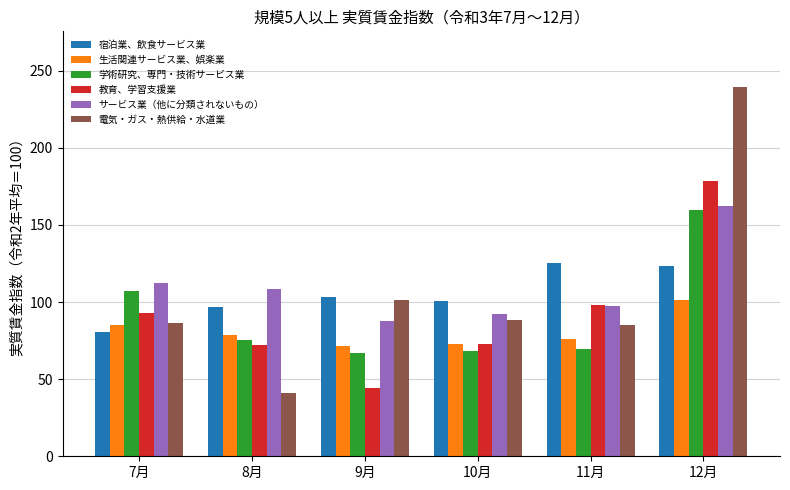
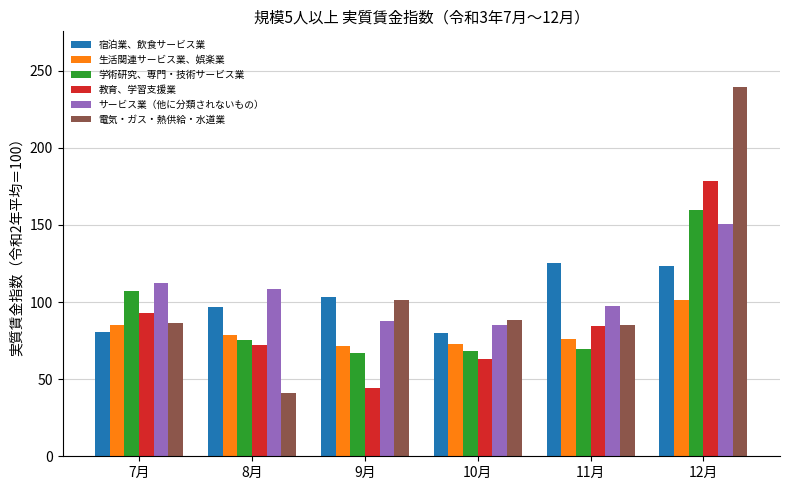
  {
    "宿泊業、飲食サービス業": {
      "7月": 81,
      "8月": 97,
      "9月": 103,
-     "10月": 101,
+     "10月": 80,
      "11月": 125,
      "12月": 124
    },
    "生活関連サービス業、娯楽業": {
      "7月": 85,
      "8月": 79,
      "9月": 72,
      "10月": 73,
      "11月": 76,
      "12月": 101
    },
    "学術研究、専門・技術サービス業": {
      "7月": 107,
      "8月": 76,
      "9月": 67,
      "10月": 68,
      "11月": 69,
      "12月": 160
    },
    "教育、学習支援業": {
      "7月": 93,
      "8月": 72,
      "9月": 44,
-     "10月": 73,
-     "11月": 98,
+     "10月": 63,
+     "11月": 84,
      "12月": 179
    },
    "サービス業（他に分類されないもの）": {
      "7月": 112,
      "8月": 108,
      "9月": 88,
-     "10月": 92,
+     "10月": 85,
      "11月": 97,
-     "12月": 162
+     "12月": 151
    },
    "電気・ガス・熱供給・水道業": {
      "7月": 86,
      "8月": 41,
      "9月": 102,
      "10月": 88,
      "11月": 85,
      "12月": 240
    }
  }
